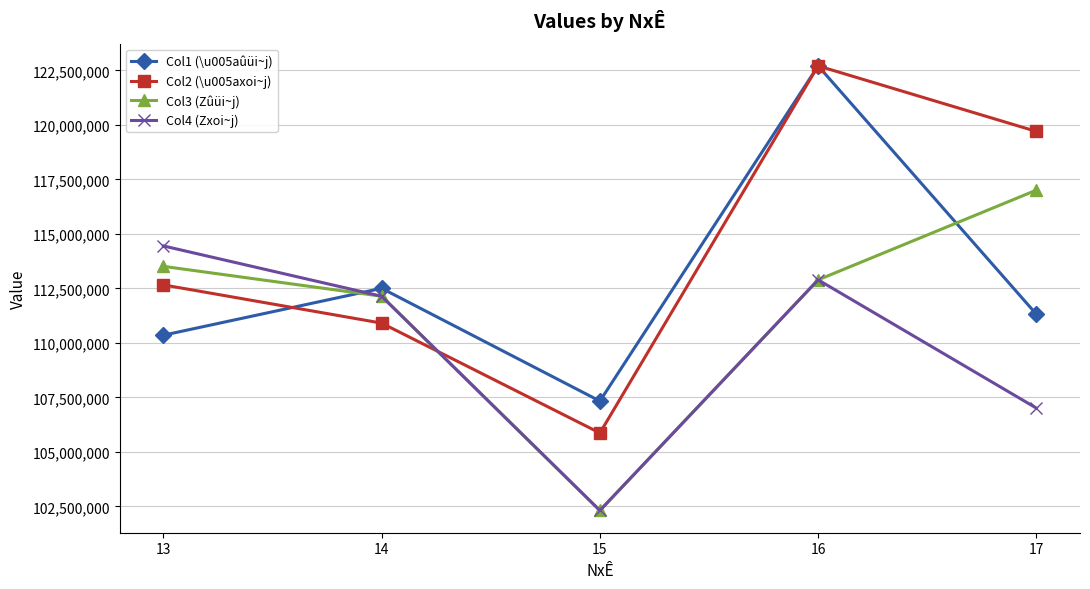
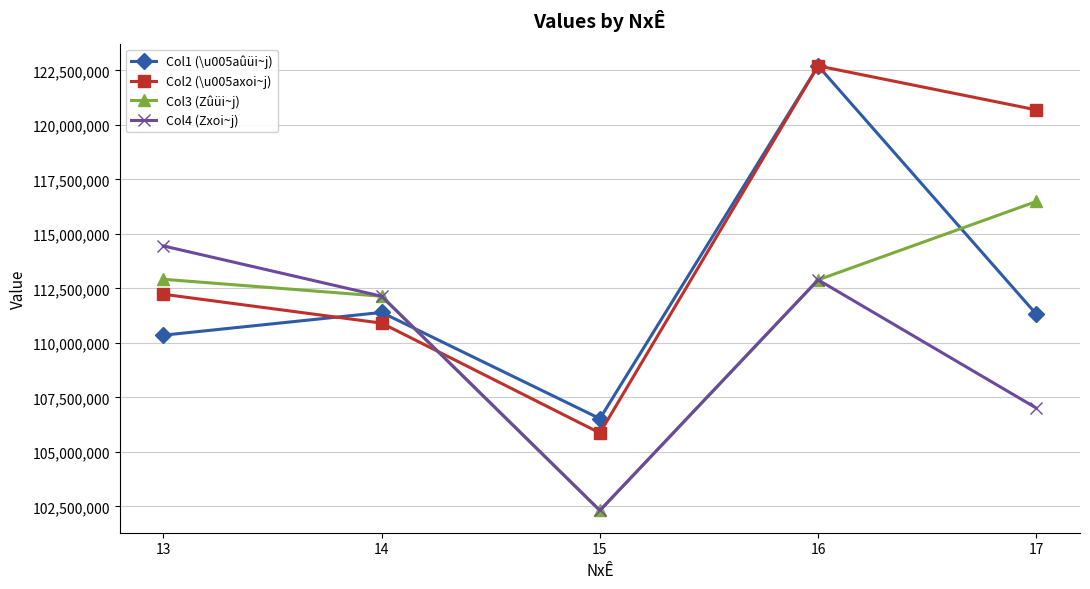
  {
    "Col1 (\\u005aûüi~j)": {
      "13": "110,400,000",
-     "14": "112,500,000",
-     "15": "107,300,000",
+     "14": "111,400,000",
+     "15": "106,500,000",
      "17": "111,300,000"
    },
    "Col2 (\\u005axoi~j)": {
-     "13": "112,700,000",
+     "13": "112,200,000",
      "14": "110,900,000",
      "15": "105,900,000",
-     "17": "119,700,000"
+     "17": "120,700,000"
    },
    "Col3 (Zûüi~j)": {
-     "13": "113,500,000",
-     "17": "117,000,000"
+     "13": "112,900,000",
+     "17": "116,500,000"
    },
    "Col4 (Zxoi~j)": {
      "13": "114,400,000",
      "17": "107,000,000"
    }
  }
